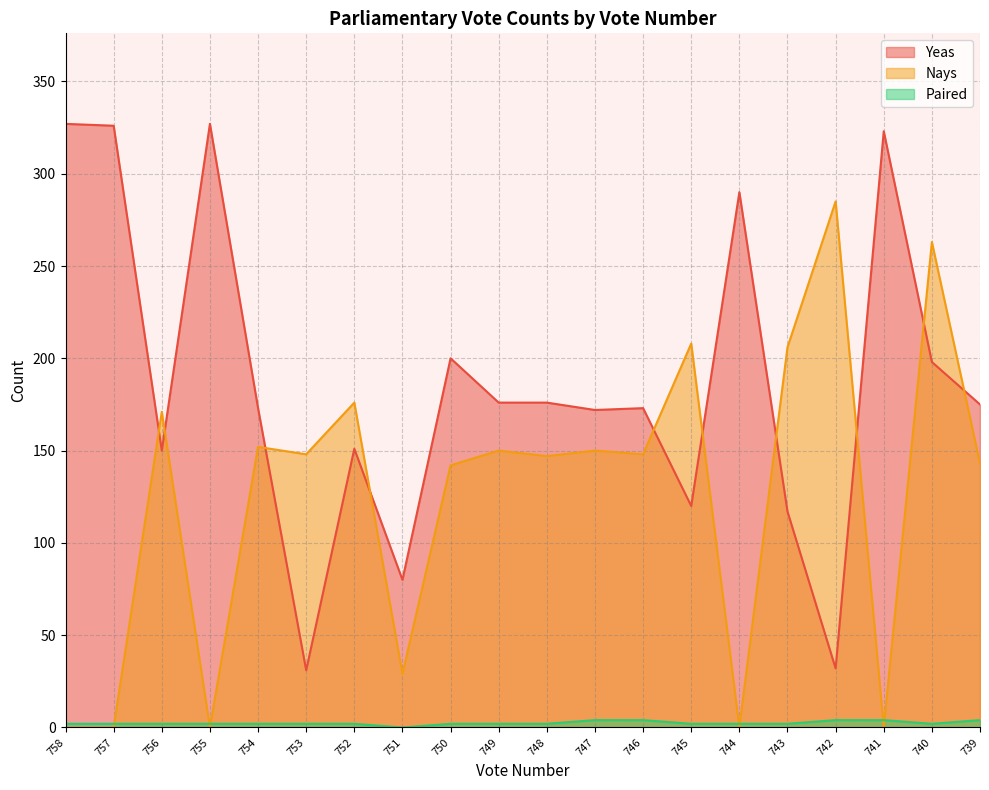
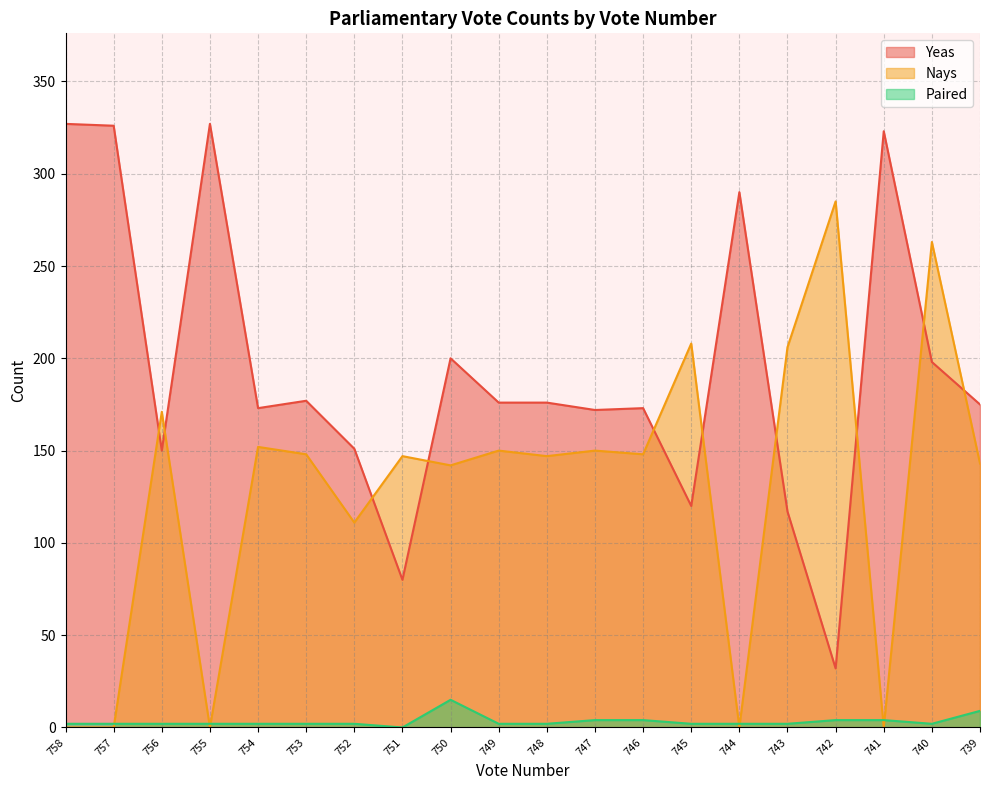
  {
    "Yeas": {
      "758": 327,
      "757": 326,
      "756": 150,
      "755": 327,
      "754": 173,
-     "753": 31,
+     "753": 177,
      "752": 151,
      "751": 80,
      "750": 200,
      "749": 176,
      "748": 176,
      "747": 172,
      "746": 173,
      "745": 120,
      "744": 290,
      "743": 117,
      "742": 32,
      "741": 323,
      "740": 198,
      "739": 175
    },
    "Nays": {
      "758": 0,
      "757": 0,
      "756": 171,
      "755": 0,
      "754": 152,
      "753": 148,
-     "752": 176,
-     "751": 29,
+     "752": 111,
+     "751": 147,
      "750": 142,
      "749": 150,
      "748": 147,
      "747": 150,
      "746": 148,
      "745": 208,
      "744": 0,
      "743": 206,
      "742": 285,
      "741": 0,
      "740": 263,
      "739": 143
    },
    "Paired": {
      "758": 2,
      "757": 2,
      "756": 2,
      "755": 2,
      "754": 2,
      "753": 2,
      "752": 2,
      "751": 0,
-     "750": 2,
+     "750": 15,
      "749": 2,
      "748": 2,
      "747": 4,
      "746": 4,
      "745": 2,
      "744": 2,
      "743": 2,
      "742": 4,
      "741": 4,
      "740": 2,
-     "739": 4
+     "739": 9
    }
  }
